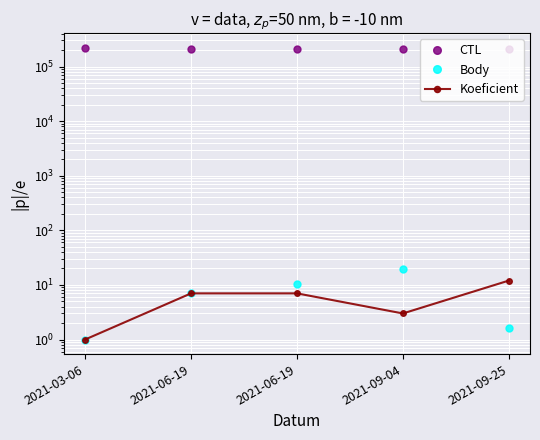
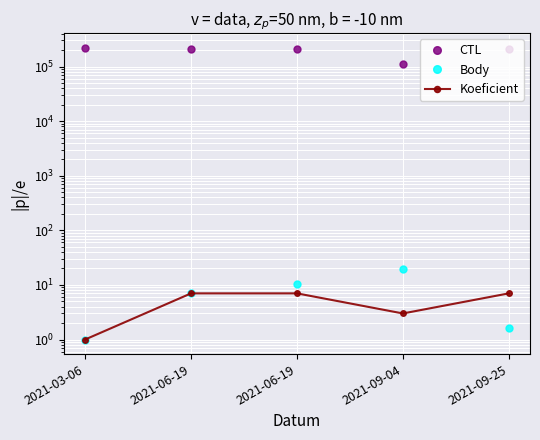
  {
    "CTL": {
      "2021-03-06": 220000,
-     "2021-09-04": 210000
+     "2021-09-04": 110000
    },
    "Body": {
      "2021-09-04": 19,
      "2021-09-25": 1.6
    },
    "Koeficient": {
      "2021-09-04": 3,
-     "2021-09-25": 12
+     "2021-09-25": 7
    }
  }
